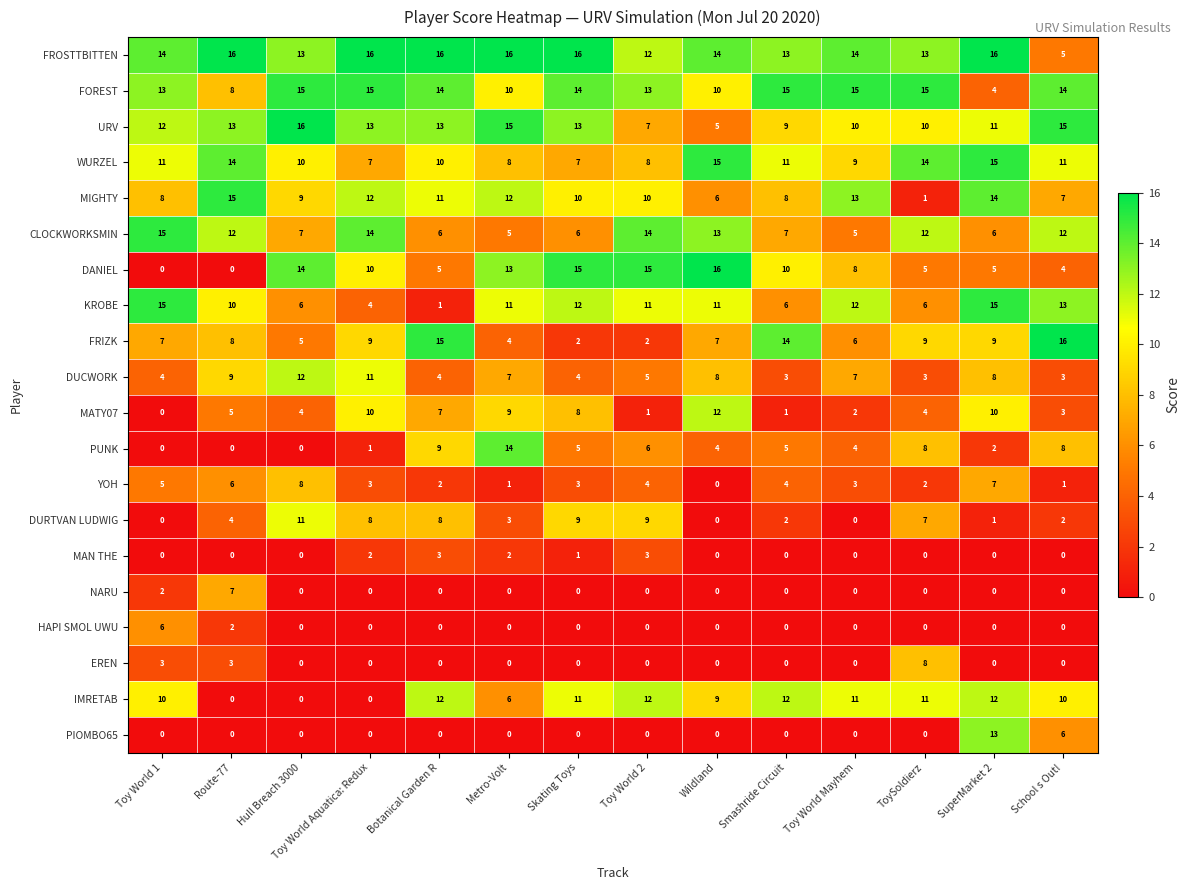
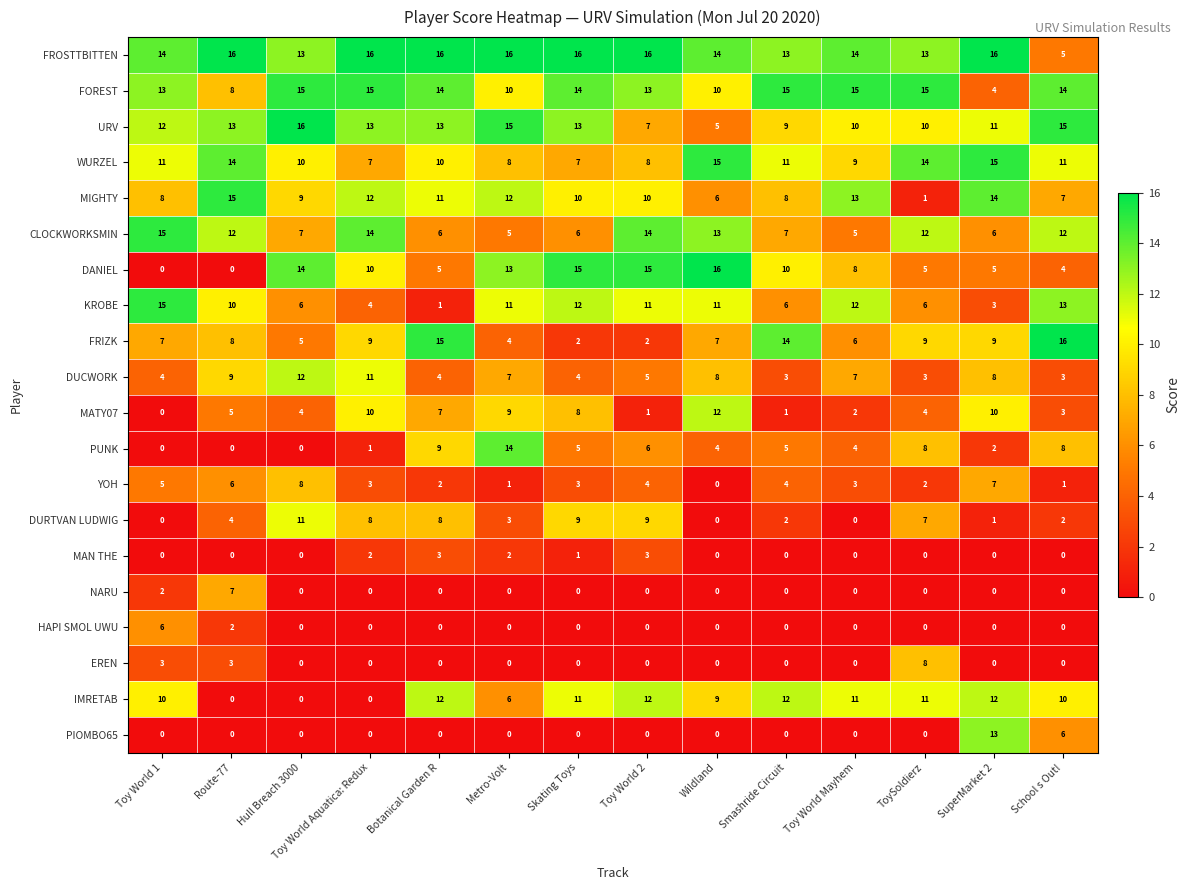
  {
    "FROSTTBITTEN": {
      "Toy World 1": 14,
      "Route-77": 16,
      "Hull Breach 3000": 13,
      "Toy World Aquatica: Redux": 16,
      "Botanical Garden R": 16,
      "Metro-Volt": 16,
      "Skating Toys": 16,
-     "Toy World 2": 12,
+     "Toy World 2": 16,
      "Wildland": 14,
      "Smashride Circuit": 13,
      "Toy World Mayhem": 14,
      "ToySoldierz": 13,
      "SuperMarket 2": 16,
      "School s Out!": 5
    },
    "KROBE": {
      "Toy World 1": 15,
      "Route-77": 10,
      "Hull Breach 3000": 6,
      "Toy World Aquatica: Redux": 4,
      "Botanical Garden R": 1,
      "Metro-Volt": 11,
      "Skating Toys": 12,
      "Toy World 2": 11,
      "Wildland": 11,
      "Smashride Circuit": 6,
      "Toy World Mayhem": 12,
      "ToySoldierz": 6,
-     "SuperMarket 2": 15,
+     "SuperMarket 2": 3,
      "School s Out!": 13
    }
  }
